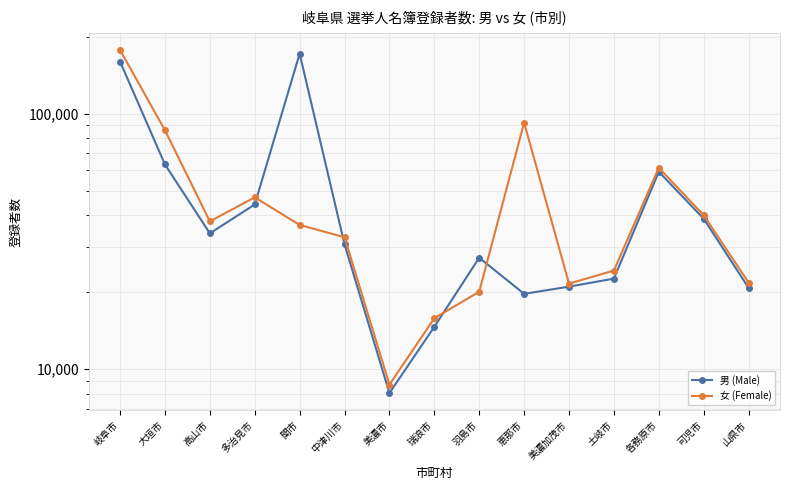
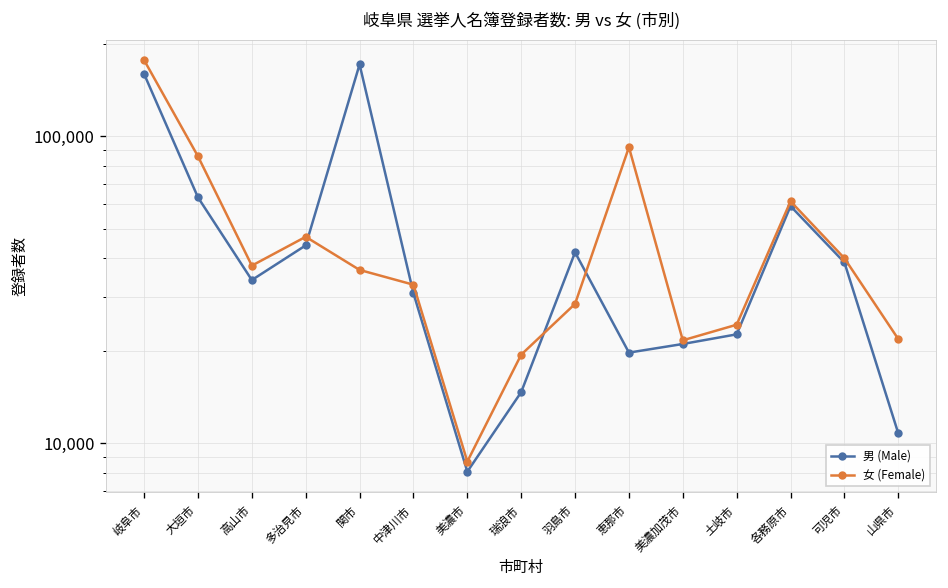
  {
    "男 (Male)": {
      "岐阜市": "160,000",
      "大垣市": "63,000",
      "高山市": "34,000",
      "多治見市": "44,000",
      "関市": "170,000",
      "中津川市": "31,000",
      "美濃市": "8,100",
      "瑞浪市": "15,000",
-     "羽島市": "27,000",
+     "羽島市": "42,000",
      "恵那市": "20,000",
      "美濃加茂市": "21,000",
      "土岐市": "23,000",
      "各務原市": "59,000",
      "可児市": "39,000",
-     "山県市": "21,000"
+     "山県市": "10,800"
    },
    "女 (Female)": {
      "岐阜市": "180,000",
      "大垣市": "86,000",
      "高山市": "38,000",
      "多治見市": "47,000",
      "関市": "37,000",
      "中津川市": "33,000",
      "美濃市": "8,700",
-     "瑞浪市": "16,000",
-     "羽島市": "20,000",
+     "瑞浪市": "19,000",
+     "羽島市": "28,000",
      "恵那市": "92,000",
      "美濃加茂市": "22,000",
      "土岐市": "24,000",
      "各務原市": "61,000",
      "可児市": "40,000",
      "山県市": "22,000"
    }
  }
